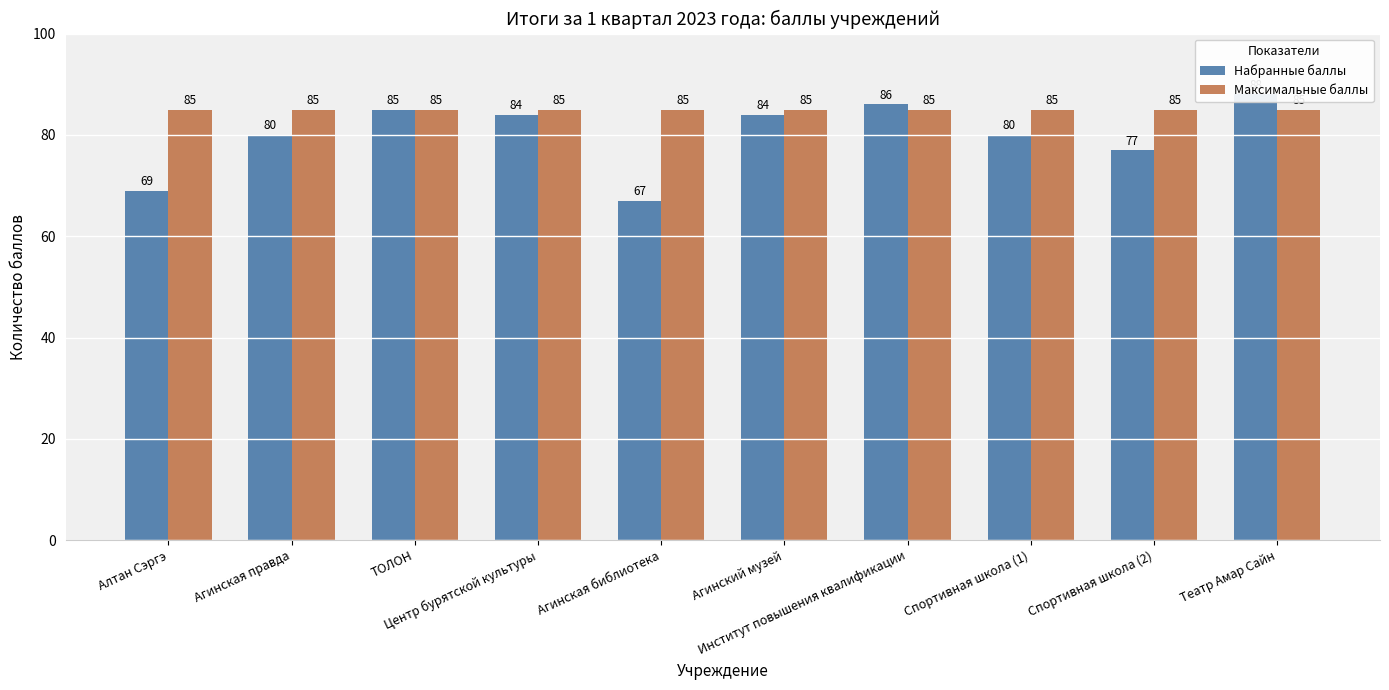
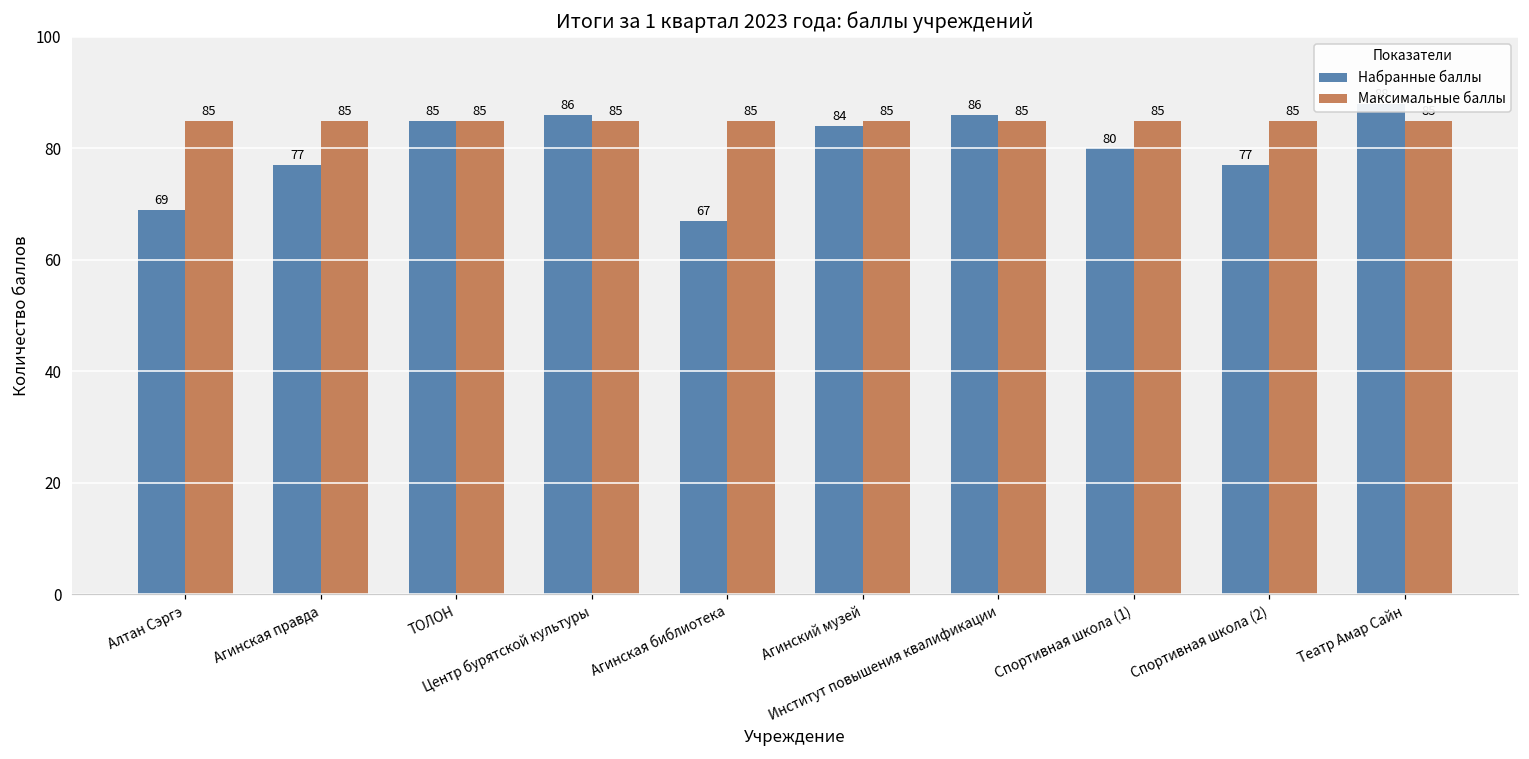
  {
    "Набранные баллы": {
      "Алтан Сэргэ": 69,
-     "Агинская правда": 80,
+     "Агинская правда": 77,
      "ТОЛОН": 85,
-     "Центр бурятской культуры": 84,
+     "Центр бурятской культуры": 86,
      "Агинская библиотека": 67,
      "Агинский музей": 84,
      "Институт повышения квалификации": 86,
      "Спортивная школа (1)": 80,
      "Спортивная школа (2)": 77
    },
    "Максимальные баллы": {
      "Алтан Сэргэ": 85,
      "Агинская правда": 85,
      "ТОЛОН": 85,
      "Центр бурятской культуры": 85,
      "Агинская библиотека": 85,
      "Агинский музей": 85,
      "Институт повышения квалификации": 85,
      "Спортивная школа (1)": 85,
      "Спортивная школа (2)": 85
    }
  }
